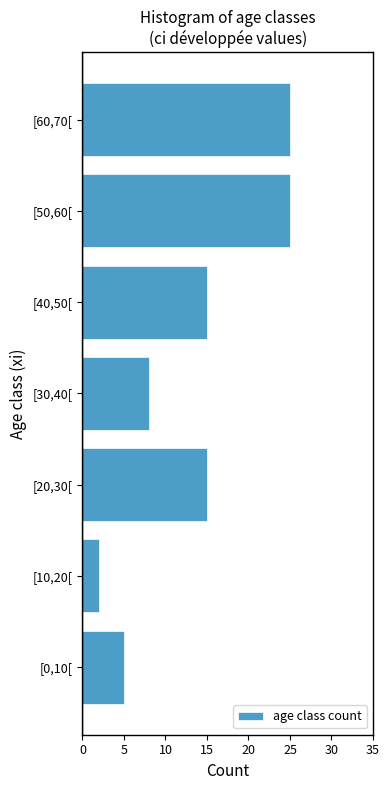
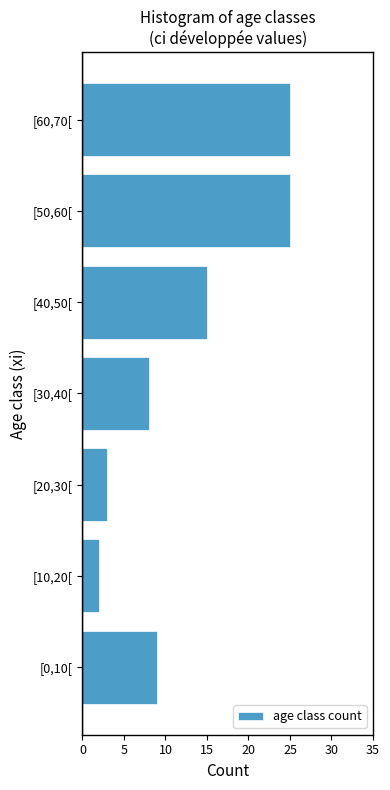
  {
    "[60,70[": 25,
    "[50,60[": 25,
    "[40,50[": 15,
    "[30,40[": 8,
-   "[20,30[": 15,
+   "[20,30[": 3,
    "[10,20[": 2,
-   "[0,10[": 5
+   "[0,10[": 9
  }
